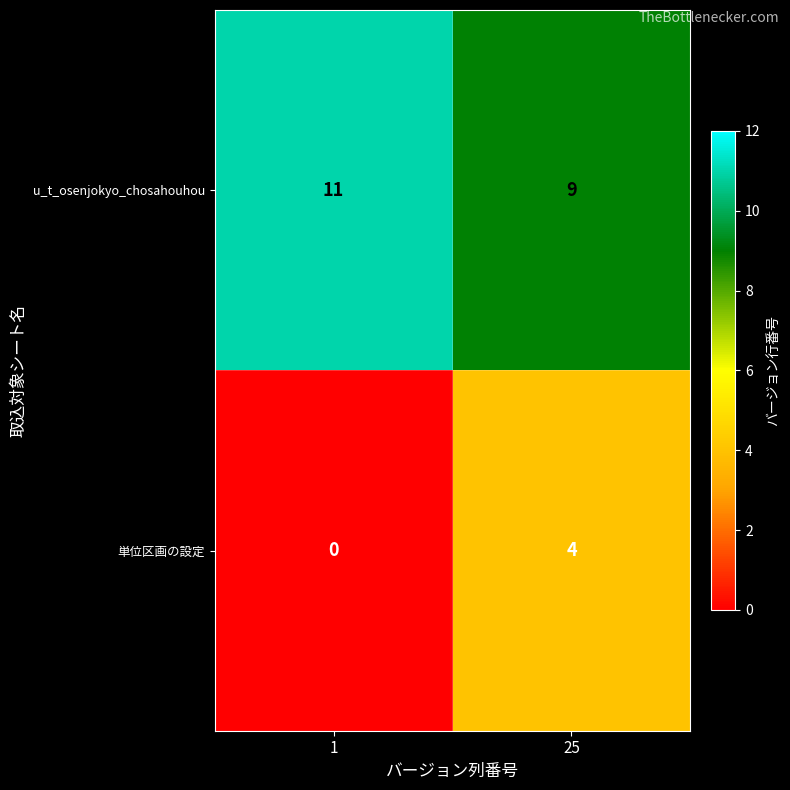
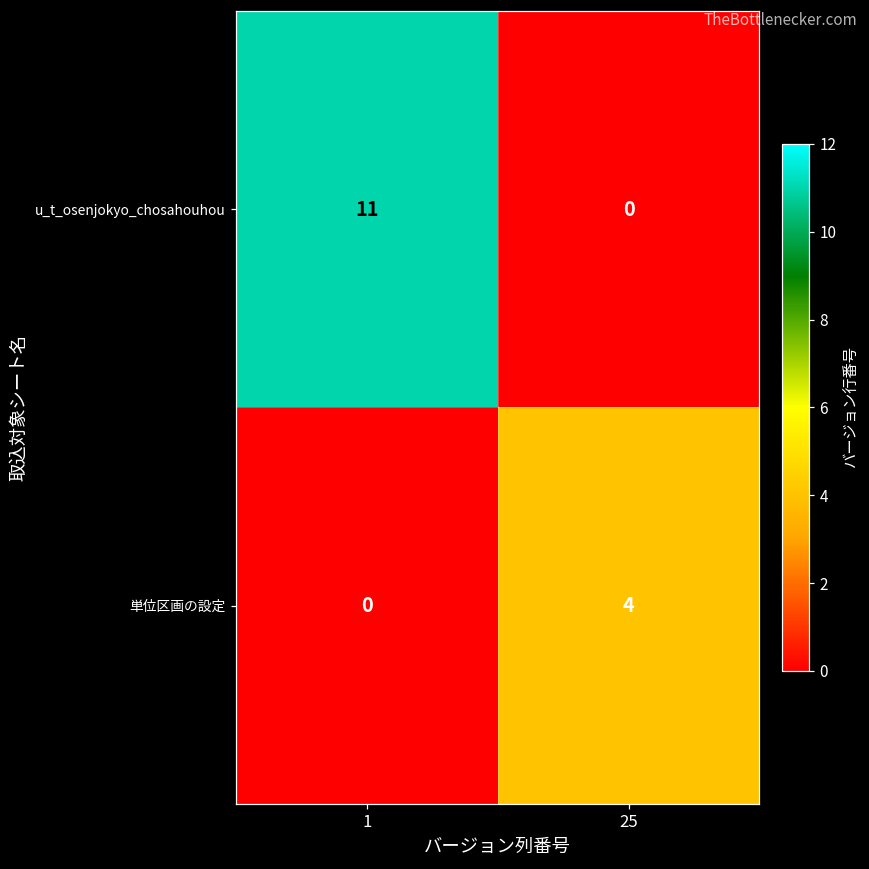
  {
    "u_t_osenjokyo_chosahouhou": {
      "1": 11,
-     "25": 9
+     "25": 0
    },
    "単位区画の設定": {
      "1": 0,
      "25": 4
    }
  }
